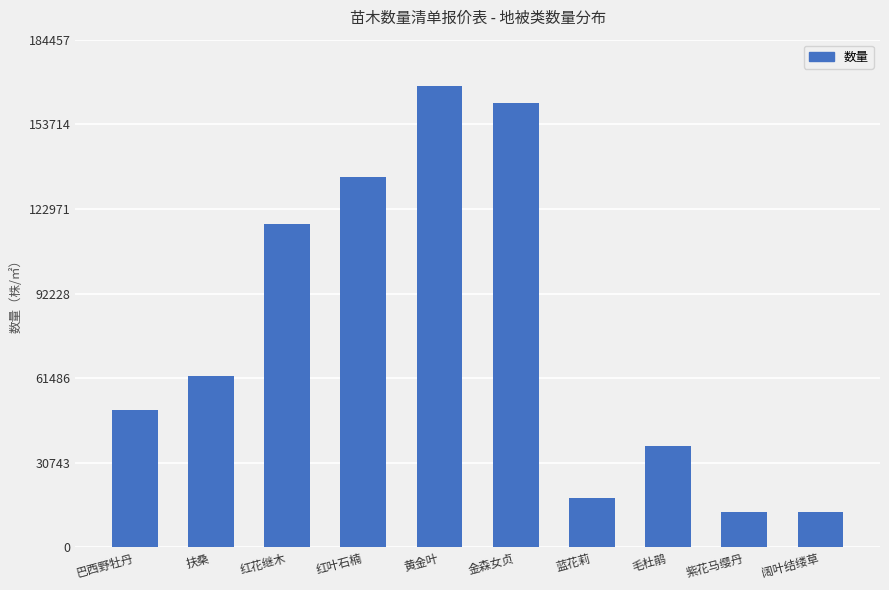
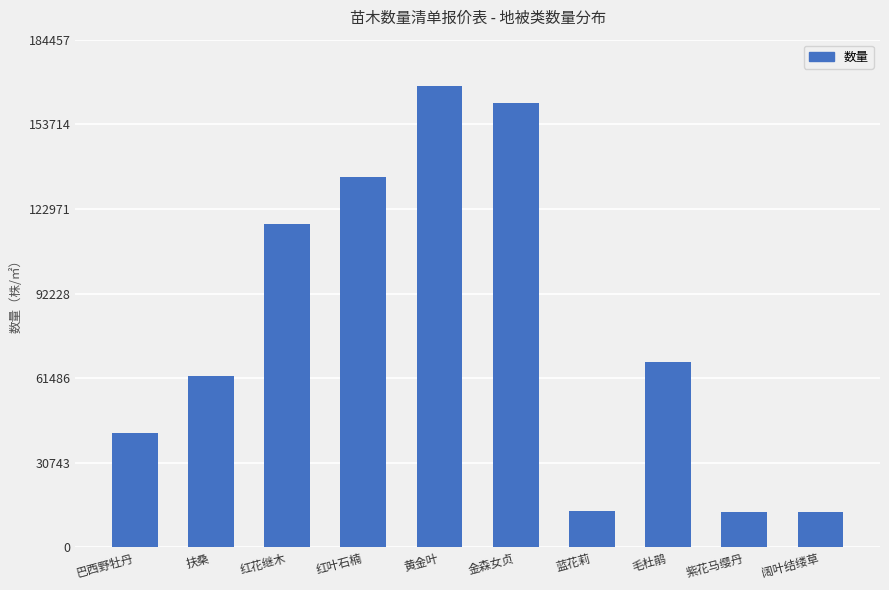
  {
-   "巴西野牡丹": 50000,
+   "巴西野牡丹": 42000,
    "扶桑": 62000,
    "红花继木": 118000,
    "红叶石楠": 135000,
    "黄金叶": 168000,
    "金森女贞": 162000,
-   "蓝花莉": 18000,
-   "毛杜鹃": 37000,
+   "蓝花莉": 13000,
+   "毛杜鹃": 67000,
    "紫花马缨丹": 13000,
    "阔叶结缕草": 13000
  }
